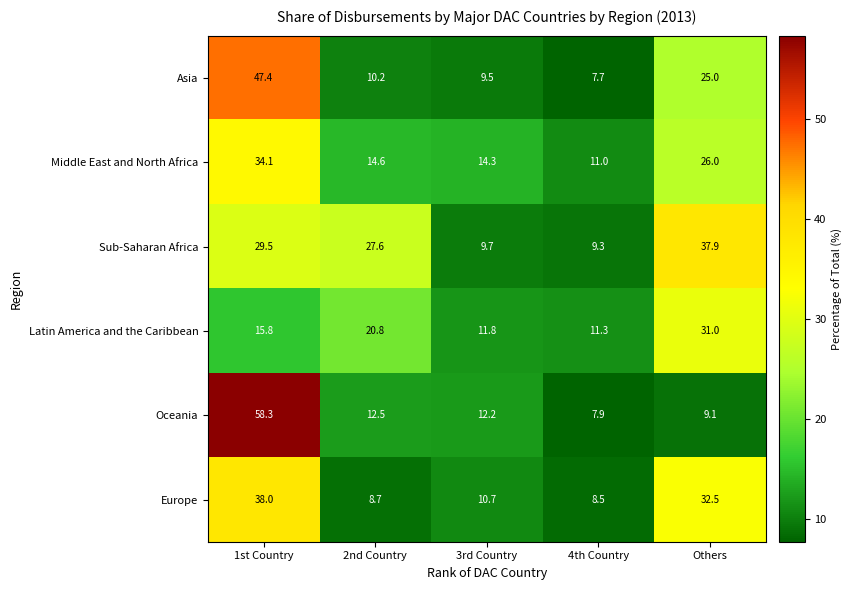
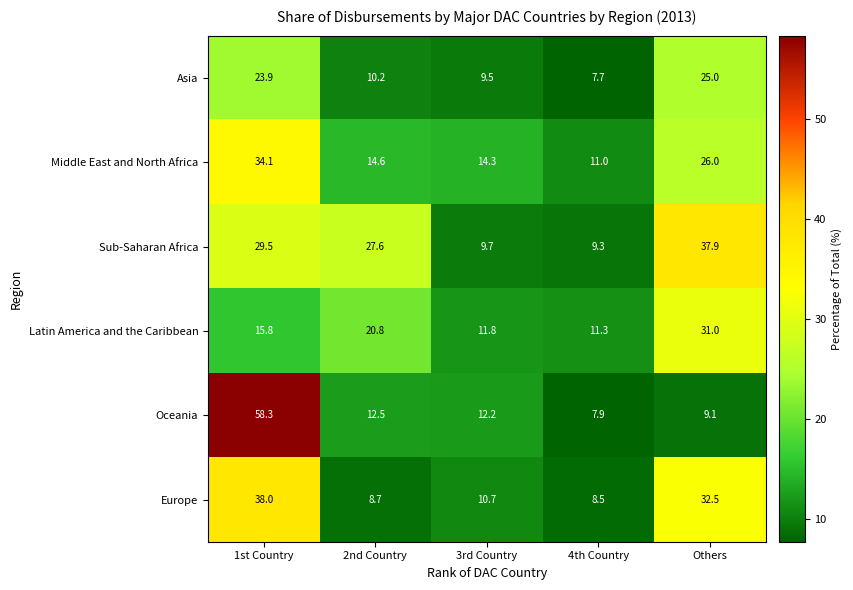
  {
    "Asia": {
-     "1st Country": 47.4,
+     "1st Country": 23.9,
      "2nd Country": 10.2,
      "3rd Country": 9.5,
      "4th Country": 7.7,
      "Others": 25.0
    },
    "Middle East and North Africa": {
      "1st Country": 34.1,
      "2nd Country": 14.6,
      "3rd Country": 14.3,
      "4th Country": 11.0,
      "Others": 26.0
    },
    "Sub-Saharan Africa": {
      "1st Country": 29.5,
      "2nd Country": 27.6,
      "3rd Country": 9.7,
      "4th Country": 9.3,
      "Others": 37.9
    },
    "Latin America and the Caribbean": {
      "1st Country": 15.8,
      "2nd Country": 20.8,
      "3rd Country": 11.8,
      "4th Country": 11.3,
      "Others": 31.0
    },
    "Oceania": {
      "1st Country": 58.3,
      "2nd Country": 12.5,
      "3rd Country": 12.2,
      "4th Country": 7.9,
      "Others": 9.1
    },
    "Europe": {
      "1st Country": 38.0,
      "2nd Country": 8.7,
      "3rd Country": 10.7,
      "4th Country": 8.5,
      "Others": 32.5
    }
  }
